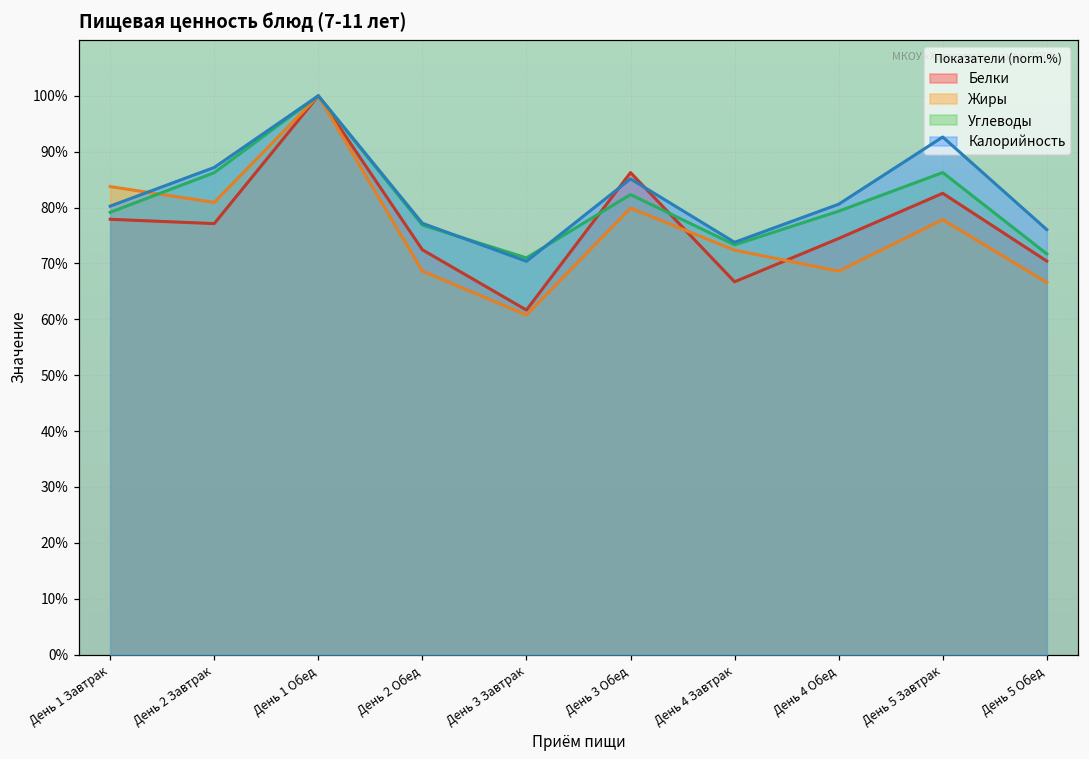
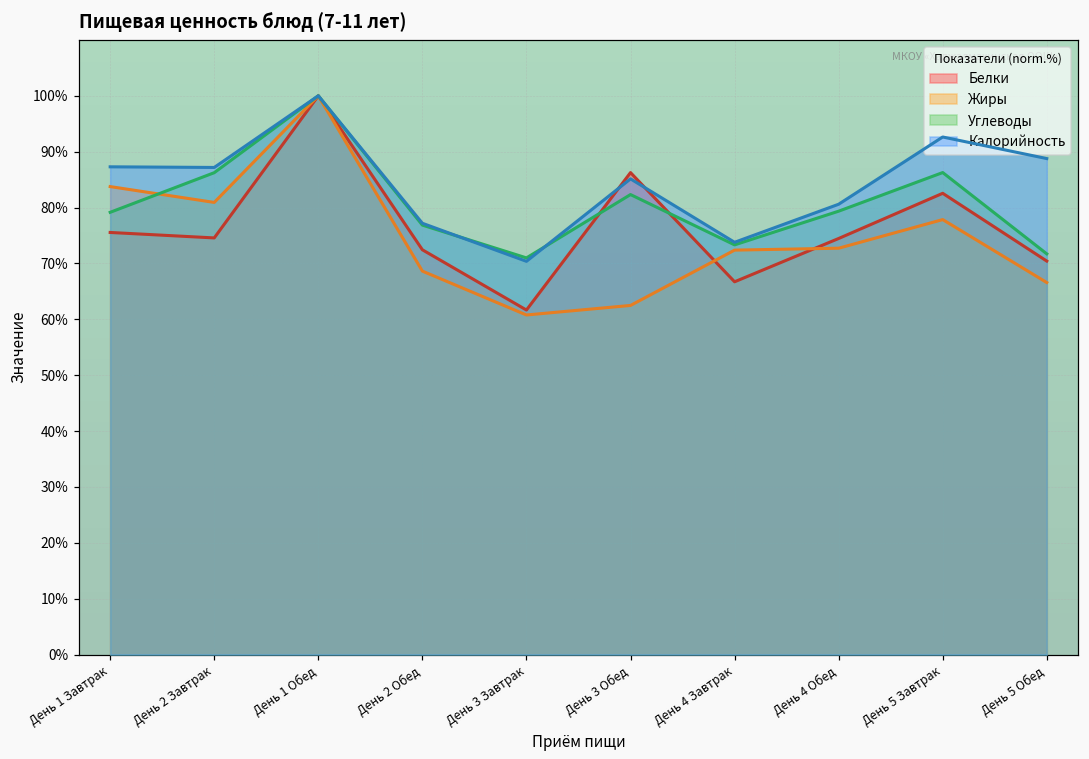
  {
    "Белки": {
-     "День 1 Завтрак": "78%",
-     "День 2 Завтрак": "77%",
+     "День 1 Завтрак": "76%",
+     "День 2 Завтрак": "75%",
      "День 2 Обед": "72%",
      "День 3 Завтрак": "62%",
      "День 3 Обед": "86%",
      "День 4 Завтрак": "67%",
      "День 4 Обед": "74%",
      "День 5 Завтрак": "83%",
      "День 5 Обед": "70%"
    },
    "Жиры": {
      "День 1 Завтрак": "84%",
      "День 2 Завтрак": "81%",
      "День 2 Обед": "69%",
      "День 3 Завтрак": "61%",
-     "День 3 Обед": "80%",
+     "День 3 Обед": "62%",
      "День 4 Завтрак": "72%",
-     "День 4 Обед": "69%",
+     "День 4 Обед": "73%",
      "День 5 Завтрак": "78%",
      "День 5 Обед": "67%"
    },
    "Углеводы": {
      "День 1 Завтрак": "79%",
      "День 2 Завтрак": "86%",
      "День 3 Завтрак": "71%",
      "День 3 Обед": "82%",
      "День 4 Обед": "79%",
      "День 5 Завтрак": "86%",
      "День 5 Обед": "72%"
    },
    "Калорийность": {
-     "День 1 Завтрак": "80%",
+     "День 1 Завтрак": "87%",
      "День 2 Завтрак": "87%",
      "День 3 Завтрак": "70%",
      "День 3 Обед": "85%",
      "День 4 Обед": "81%",
-     "День 5 Обед": "76%"
+     "День 5 Обед": "89%"
    }
  }
